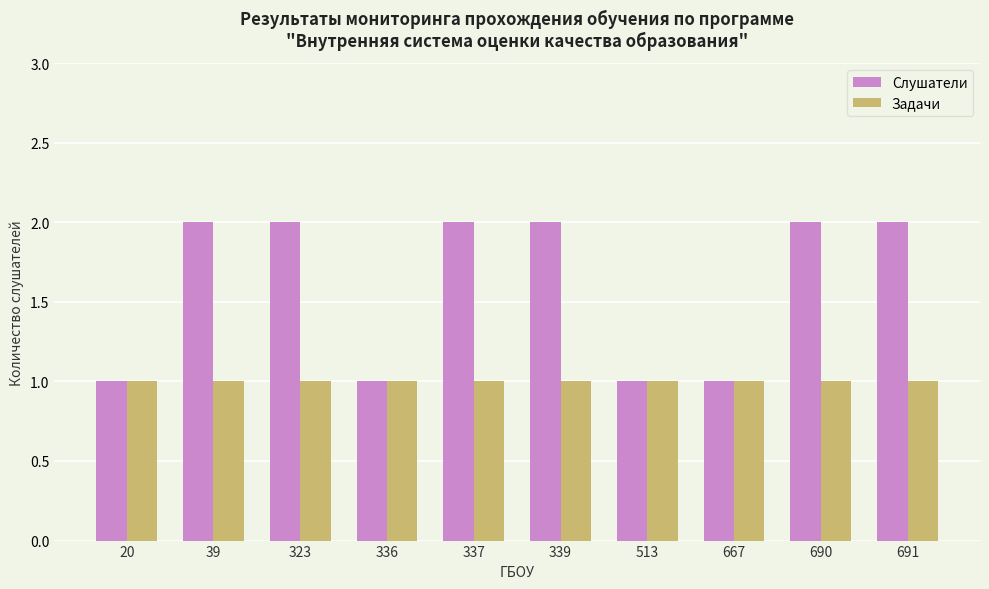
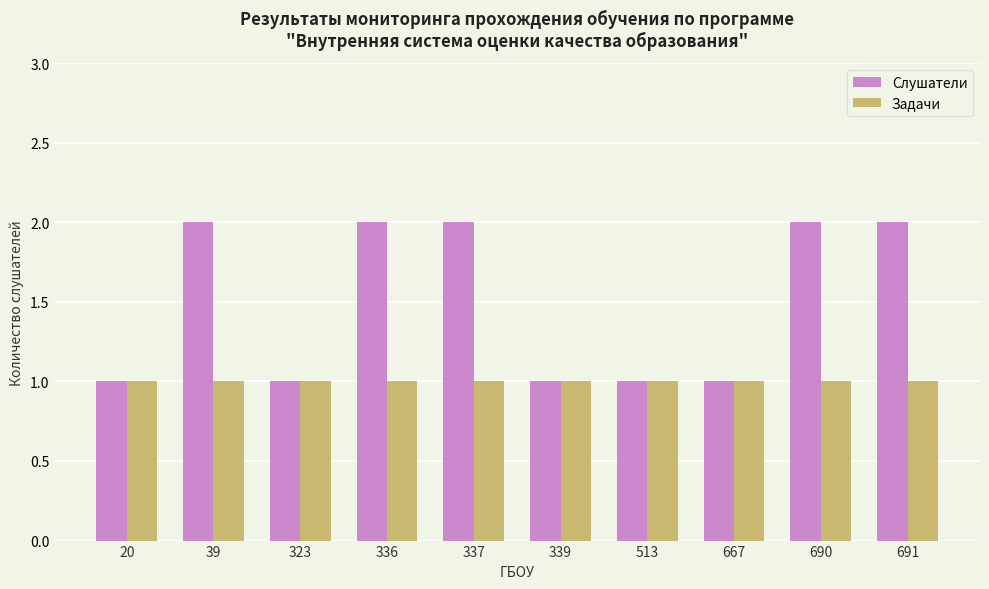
  {
    "Слушатели": {
      "20": 1,
      "39": 2,
-     "323": 2,
-     "336": 1,
+     "323": 1,
+     "336": 2,
      "337": 2,
-     "339": 2,
+     "339": 1,
      "513": 1,
      "667": 1,
      "690": 2,
      "691": 2
    },
    "Задачи": {
      "20": 1,
      "39": 1,
      "323": 1,
      "336": 1,
      "337": 1,
      "339": 1,
      "513": 1,
      "667": 1,
      "690": 1,
      "691": 1
    }
  }
